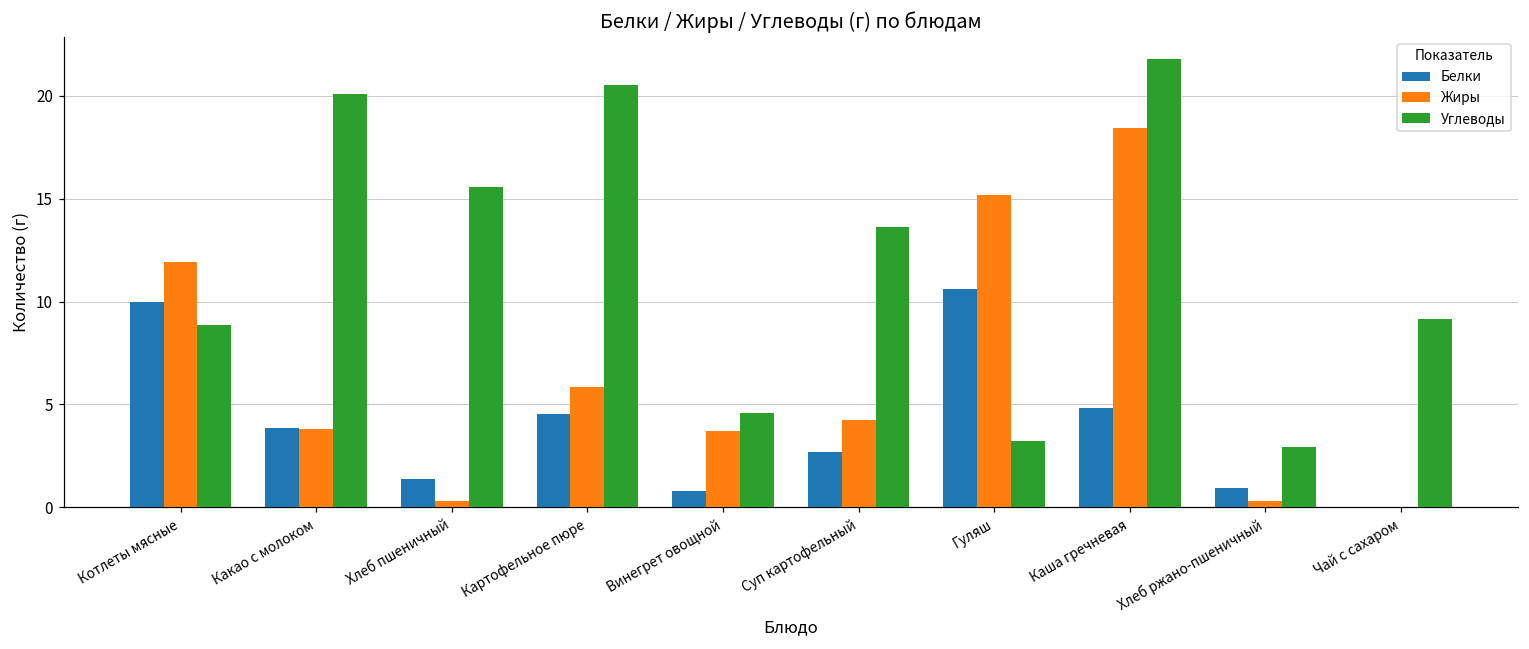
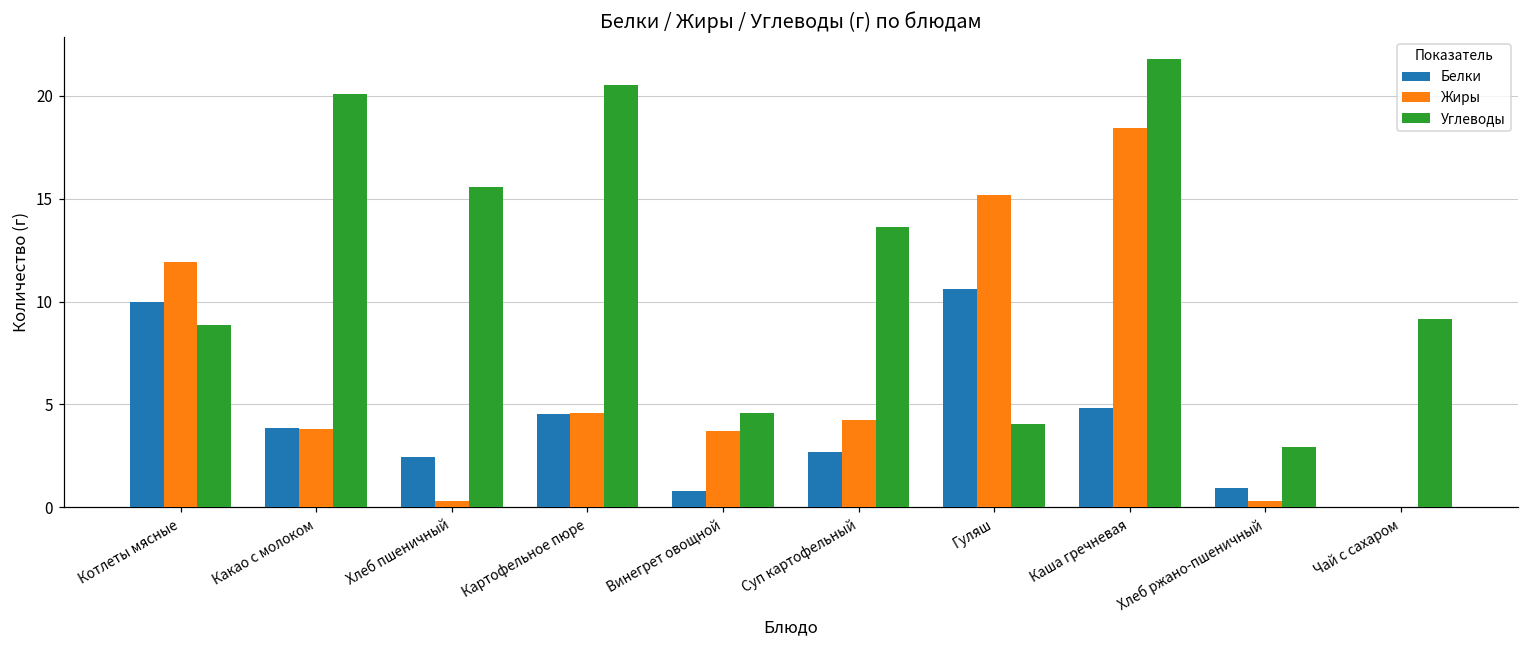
  {
    "Белки": {
      "Котлеты мясные": 10.0,
      "Какао с молоком": 3.9,
-     "Хлеб пшеничный": 1.4,
+     "Хлеб пшеничный": 2.4,
      "Картофельное пюре": 4.5,
      "Винегрет овощной": 0.8,
      "Суп картофельный": 2.7,
      "Гуляш": 10.6,
      "Каша гречневая": 4.8,
      "Хлеб ржано-пшеничный": 0.9,
      "Чай с сахаром": 0.0
    },
    "Жиры": {
      "Котлеты мясные": 11.9,
      "Какао с молоком": 3.8,
      "Хлеб пшеничный": 0.3,
-     "Картофельное пюре": 5.9,
+     "Картофельное пюре": 4.6,
      "Винегрет овощной": 3.7,
      "Суп картофельный": 4.3,
      "Гуляш": 15.2,
      "Каша гречневая": 18.4,
      "Хлеб ржано-пшеничный": 0.3,
      "Чай с сахаром": 0.0
    },
    "Углеводы": {
      "Котлеты мясные": 8.9,
      "Какао с молоком": 20.1,
      "Хлеб пшеничный": 15.6,
      "Картофельное пюре": 20.5,
      "Винегрет овощной": 4.6,
      "Суп картофельный": 13.6,
-     "Гуляш": 3.2,
+     "Гуляш": 4.1,
      "Каша гречневая": 21.8,
      "Хлеб ржано-пшеничный": 2.9,
      "Чай с сахаром": 9.1
    }
  }
